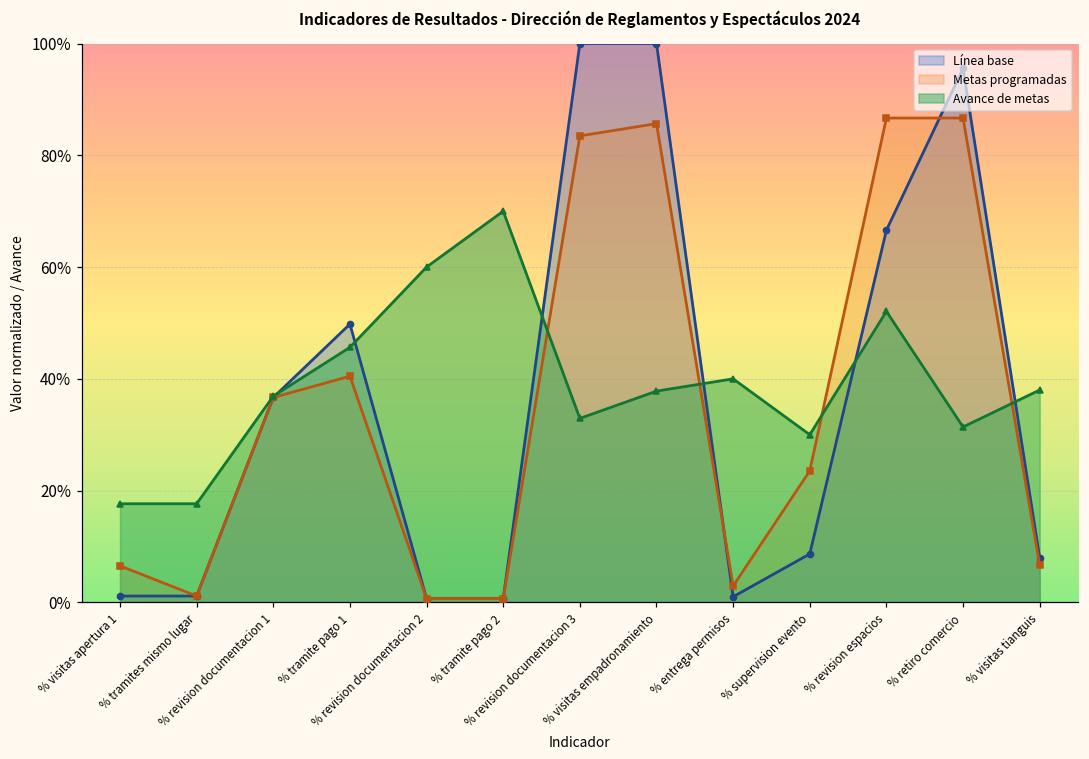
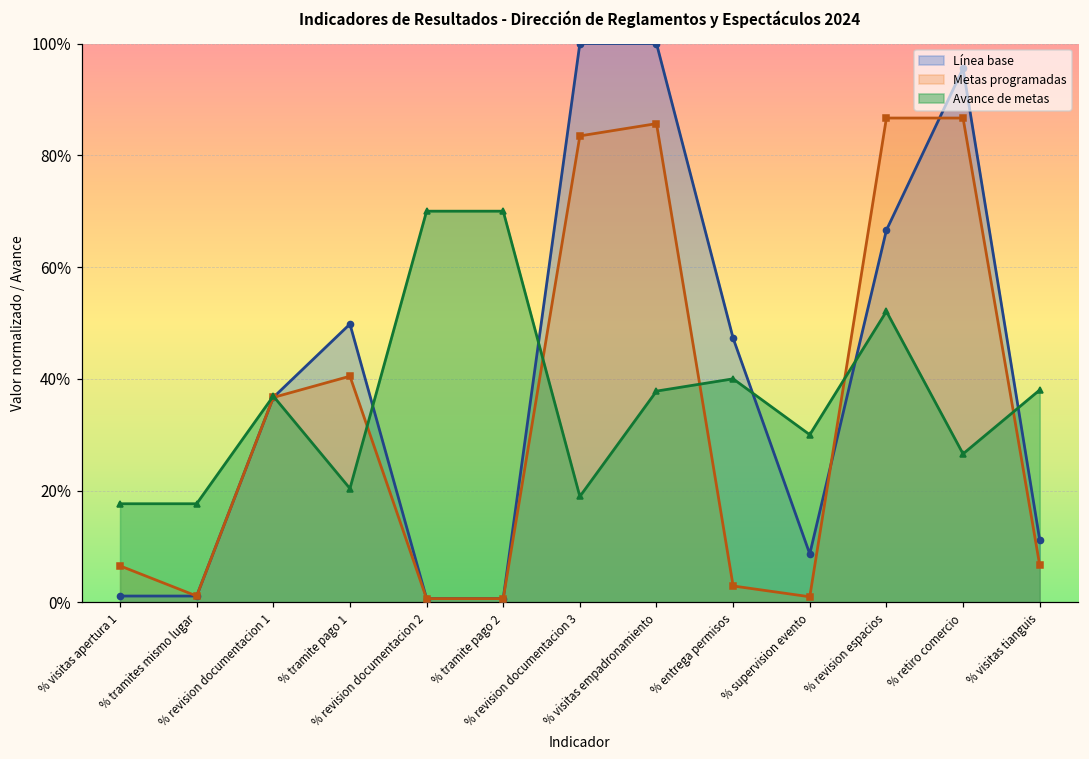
  {
    "Línea base": {
      "% visitas apertura 1": "1%",
      "% tramite pago 1": "50%",
      "% revision documentacion 3": "100%",
      "% visitas empadronamiento": "100%",
-     "% entrega permisos": "1%",
+     "% entrega permisos": "47%",
      "% supervision evento": "9%",
      "% revision espacios": "67%",
-     "% visitas tianguis": "8%"
+     "% visitas tianguis": "11%"
    },
    "Metas programadas": {
      "% visitas apertura 1": "7%",
      "% tramite pago 1": "40%",
      "% revision documentacion 3": "83%",
      "% visitas empadronamiento": "86%",
      "% entrega permisos": "3%",
-     "% supervision evento": "24%",
+     "% supervision evento": "1%",
      "% revision espacios": "87%",
      "% retiro comercio": "87%",
      "% visitas tianguis": "7%"
    },
    "Avance de metas": {
      "% visitas apertura 1": "18%",
      "% tramites mismo lugar": "18%",
-     "% tramite pago 1": "46%",
-     "% revision documentacion 2": "60%",
+     "% tramite pago 1": "20%",
+     "% revision documentacion 2": "70%",
      "% tramite pago 2": "70%",
-     "% revision documentacion 3": "33%",
+     "% revision documentacion 3": "19%",
      "% visitas empadronamiento": "38%",
      "% entrega permisos": "40%",
      "% supervision evento": "30%",
      "% revision espacios": "52%",
-     "% retiro comercio": "31%",
+     "% retiro comercio": "27%",
      "% visitas tianguis": "38%"
    }
  }
